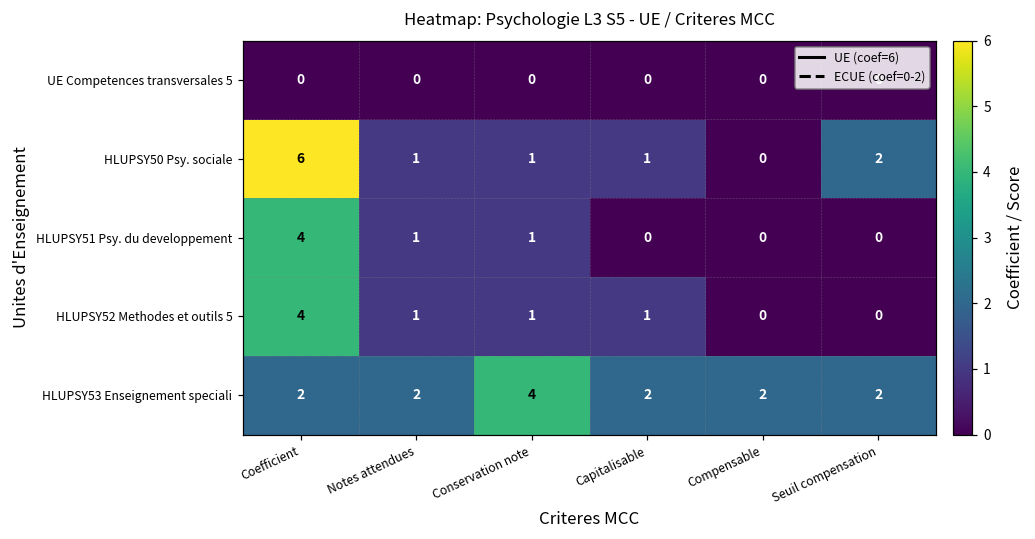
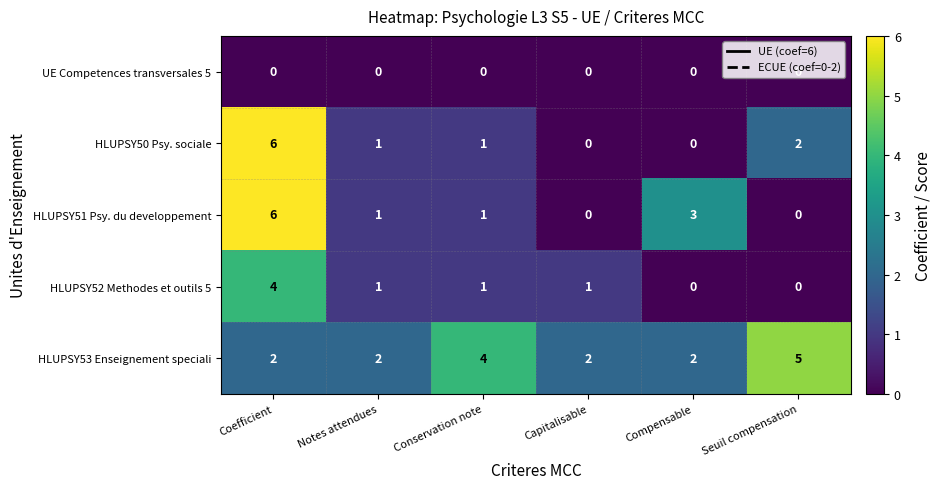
  {
    "UE Competences transversales 5": {
      "Coefficient": 0,
      "Notes attendues": 0,
      "Conservation note": 0,
      "Capitalisable": 0,
      "Compensable": 0
    },
    "HLUPSY50 Psy. sociale": {
      "Coefficient": 6,
      "Notes attendues": 1,
      "Conservation note": 1,
-     "Capitalisable": 1,
+     "Capitalisable": 0,
      "Compensable": 0,
      "Seuil compensation": 2
    },
    "HLUPSY51 Psy. du developpement": {
-     "Coefficient": 4,
+     "Coefficient": 6,
      "Notes attendues": 1,
      "Conservation note": 1,
      "Capitalisable": 0,
-     "Compensable": 0,
+     "Compensable": 3,
      "Seuil compensation": 0
    },
    "HLUPSY52 Methodes et outils 5": {
      "Coefficient": 4,
      "Notes attendues": 1,
      "Conservation note": 1,
      "Capitalisable": 1,
      "Compensable": 0,
      "Seuil compensation": 0
    },
    "HLUPSY53 Enseignement speciali": {
      "Coefficient": 2,
      "Notes attendues": 2,
      "Conservation note": 4,
      "Capitalisable": 2,
      "Compensable": 2,
-     "Seuil compensation": 2
+     "Seuil compensation": 5
    }
  }
